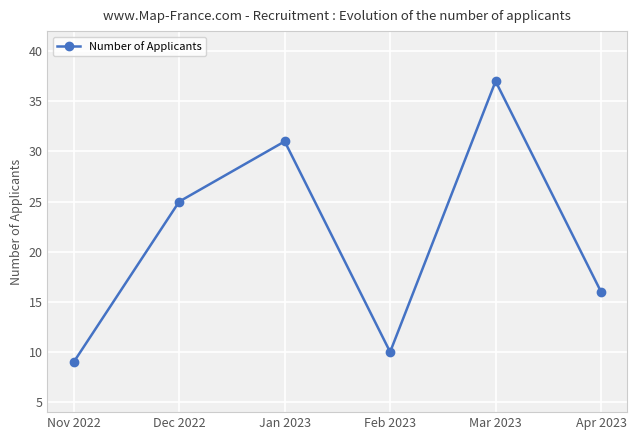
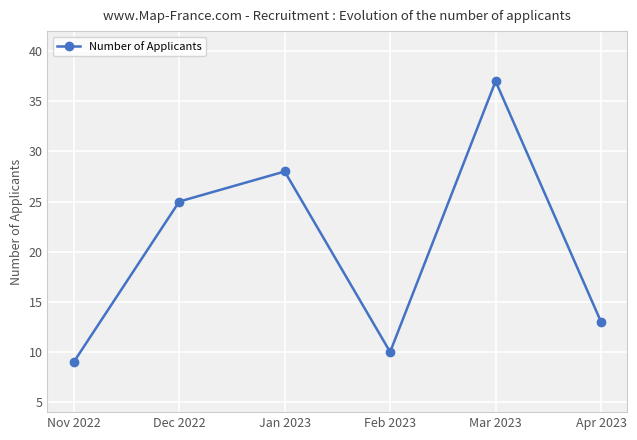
  {
    "Nov 2022": 9,
    "Dec 2022": 25,
-   "Jan 2023": 31,
+   "Jan 2023": 28,
    "Feb 2023": 10,
    "Mar 2023": 37,
-   "Apr 2023": 16
+   "Apr 2023": 13
  }
